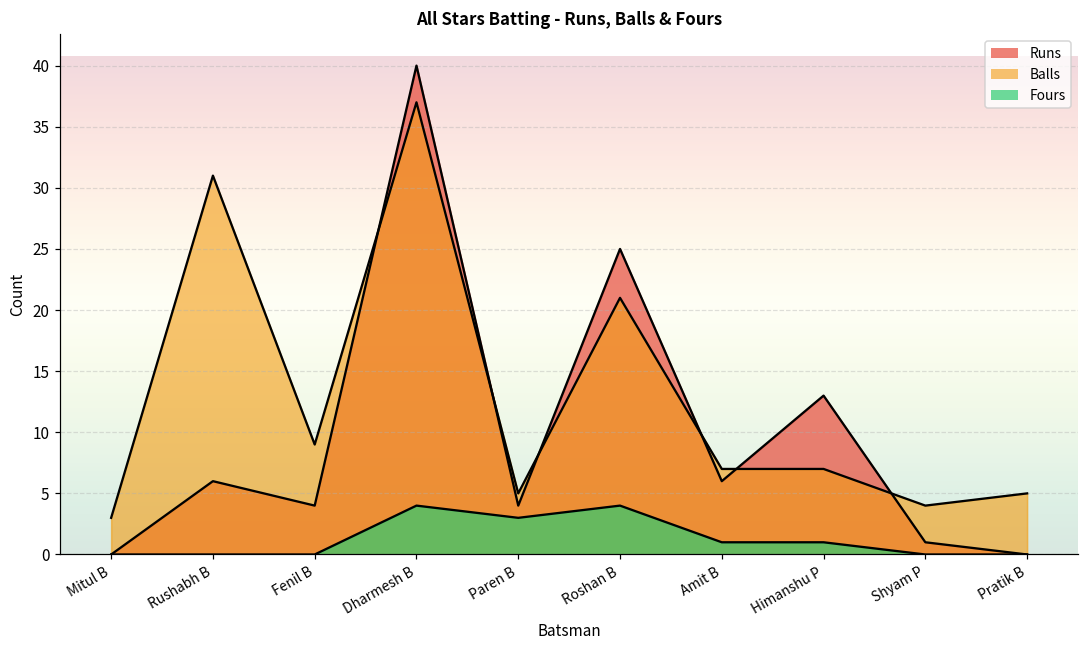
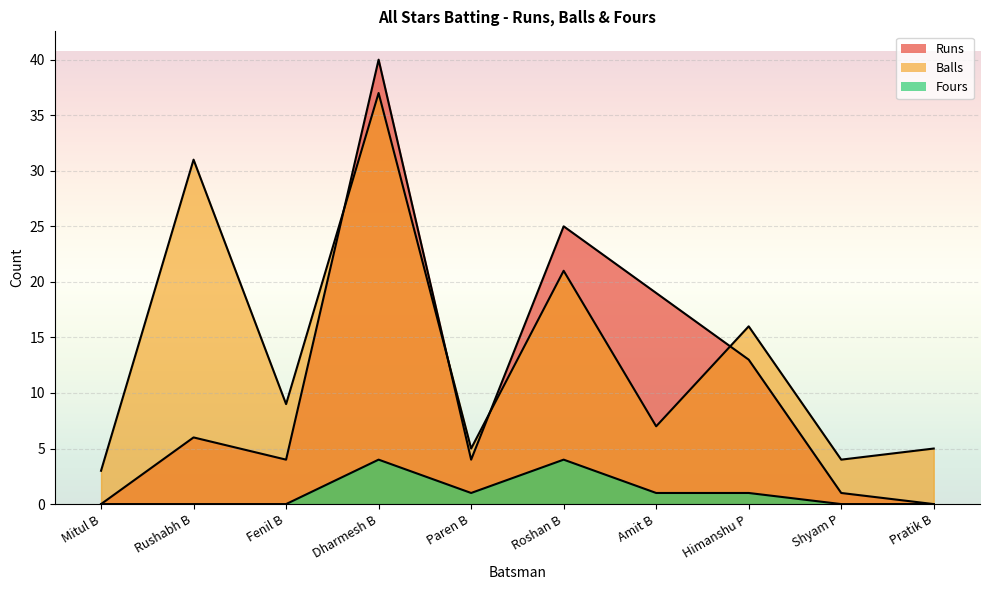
  {
    "Runs": {
      "Rushabh B": 6,
      "Fenil B": 4,
      "Dharmesh B": 40,
      "Paren B": 4,
      "Roshan B": 25,
-     "Amit B": 6,
+     "Amit B": 19,
      "Himanshu P": 13,
      "Shyam P": 1
    },
    "Balls": {
      "Mitul B": 3,
      "Rushabh B": 31,
      "Fenil B": 9,
      "Dharmesh B": 37,
      "Paren B": 5,
      "Roshan B": 21,
      "Amit B": 7,
-     "Himanshu P": 7,
+     "Himanshu P": 16,
      "Shyam P": 4,
      "Pratik B": 5
    },
    "Fours": {
      "Rushabh B": 0,
      "Fenil B": 0,
      "Dharmesh B": 4,
-     "Paren B": 3,
+     "Paren B": 1,
      "Roshan B": 4,
      "Amit B": 1,
      "Himanshu P": 1,
      "Shyam P": 0
    }
  }
